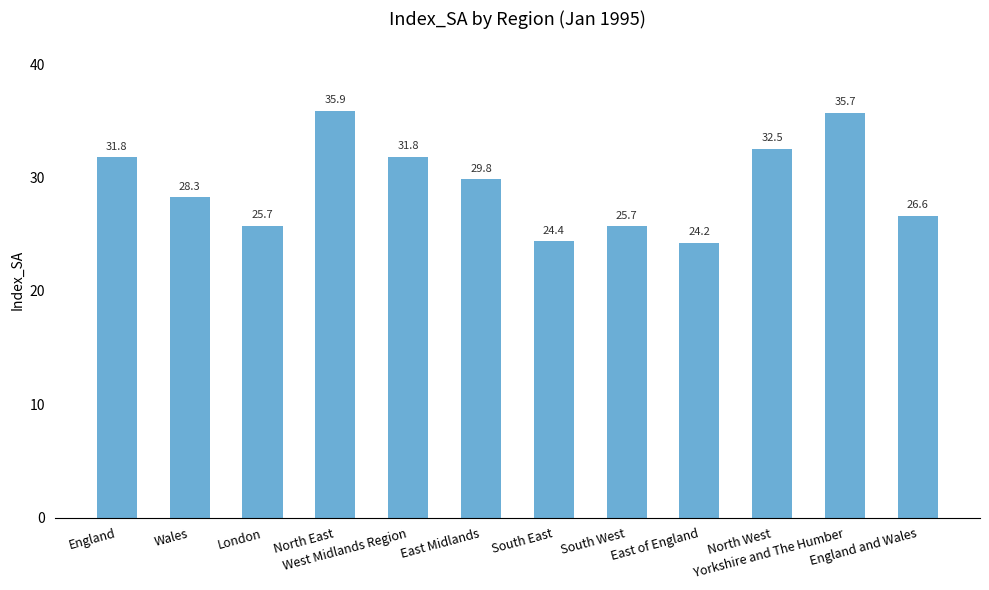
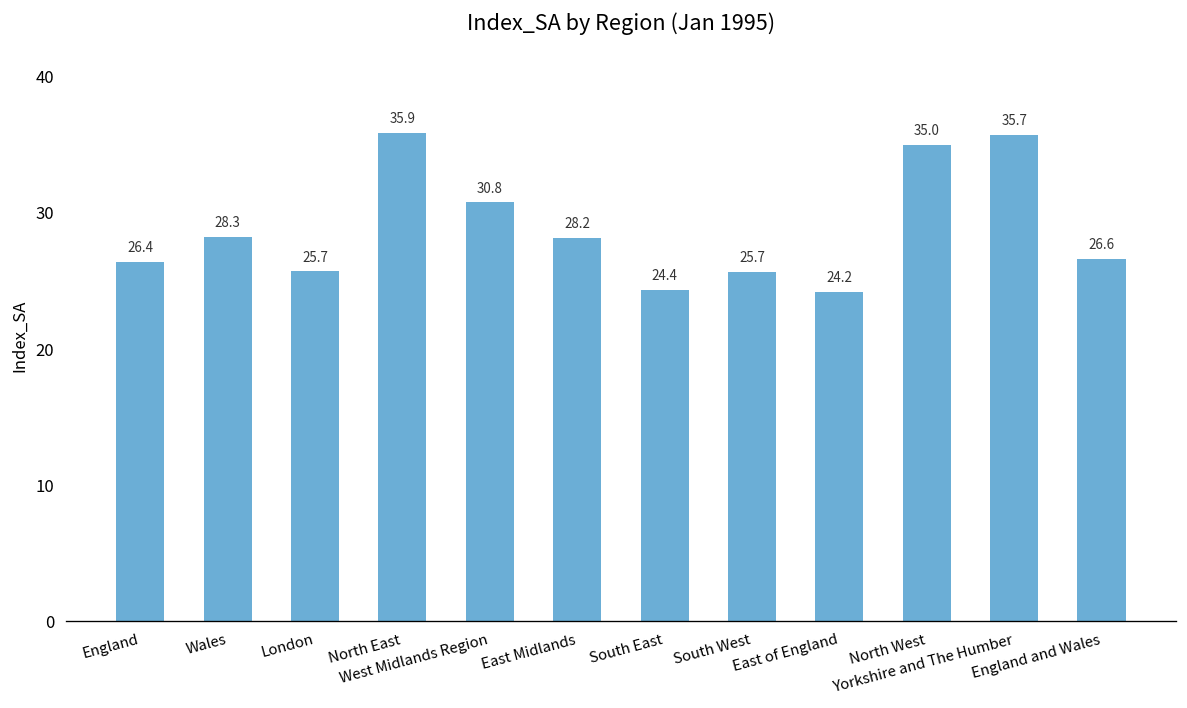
  {
-   "England": 31.8,
+   "England": 26.4,
    "Wales": 28.3,
    "London": 25.7,
    "North East": 35.9,
-   "West Midlands Region": 31.8,
-   "East Midlands": 29.8,
+   "West Midlands Region": 30.8,
+   "East Midlands": 28.2,
    "South East": 24.4,
    "South West": 25.7,
    "East of England": 24.2,
-   "North West": 32.5,
+   "North West": 35.0,
    "Yorkshire and The Humber": 35.7,
    "England and Wales": 26.6
  }
